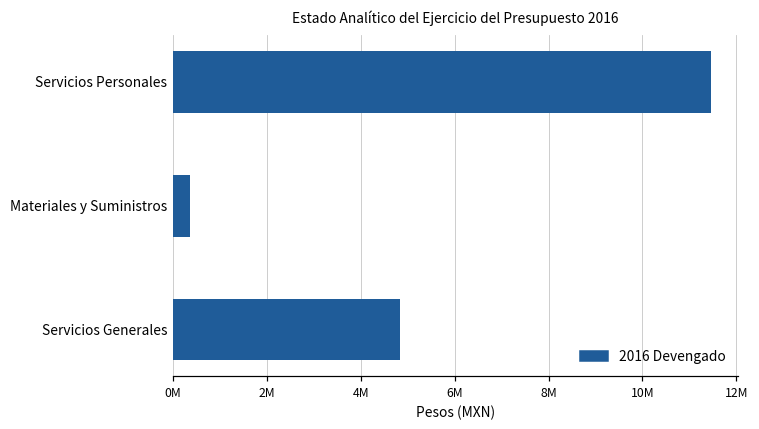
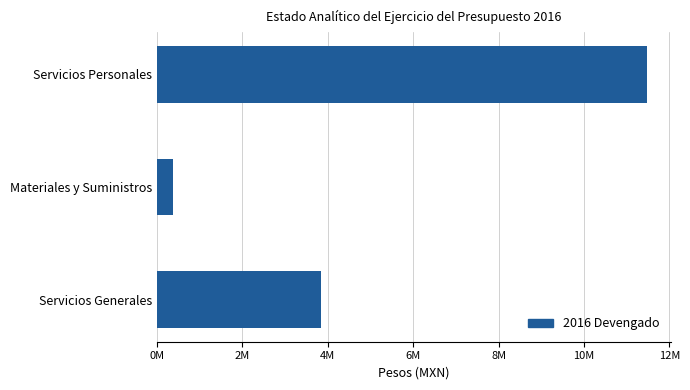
  {
    "Servicios Personales": 11500000,
    "Materiales y Suministros": 400000,
-   "Servicios Generales": 4800000
+   "Servicios Generales": 3800000
  }
